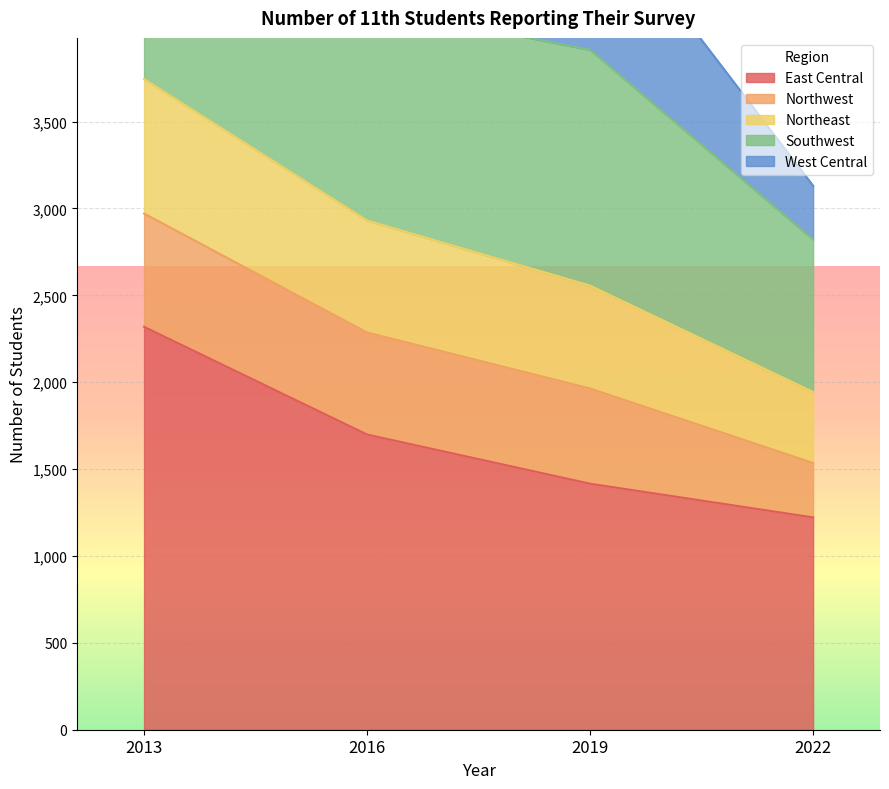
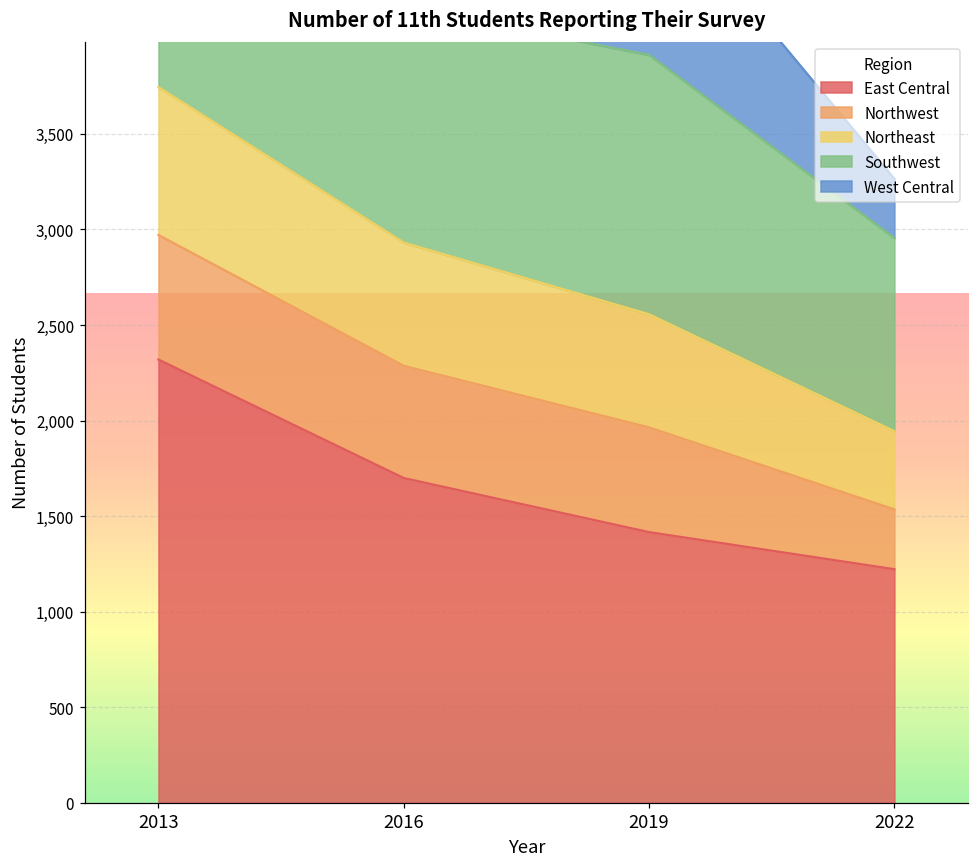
  {
    "East Central": {
      "2013": "2,320",
      "2016": "1,700",
      "2019": "1,420",
      "2022": "1,220"
    },
    "Southwest": {
      "2019": "1,360",
-     "2022": "880"
+     "2022": "1,010"
    }
  }
